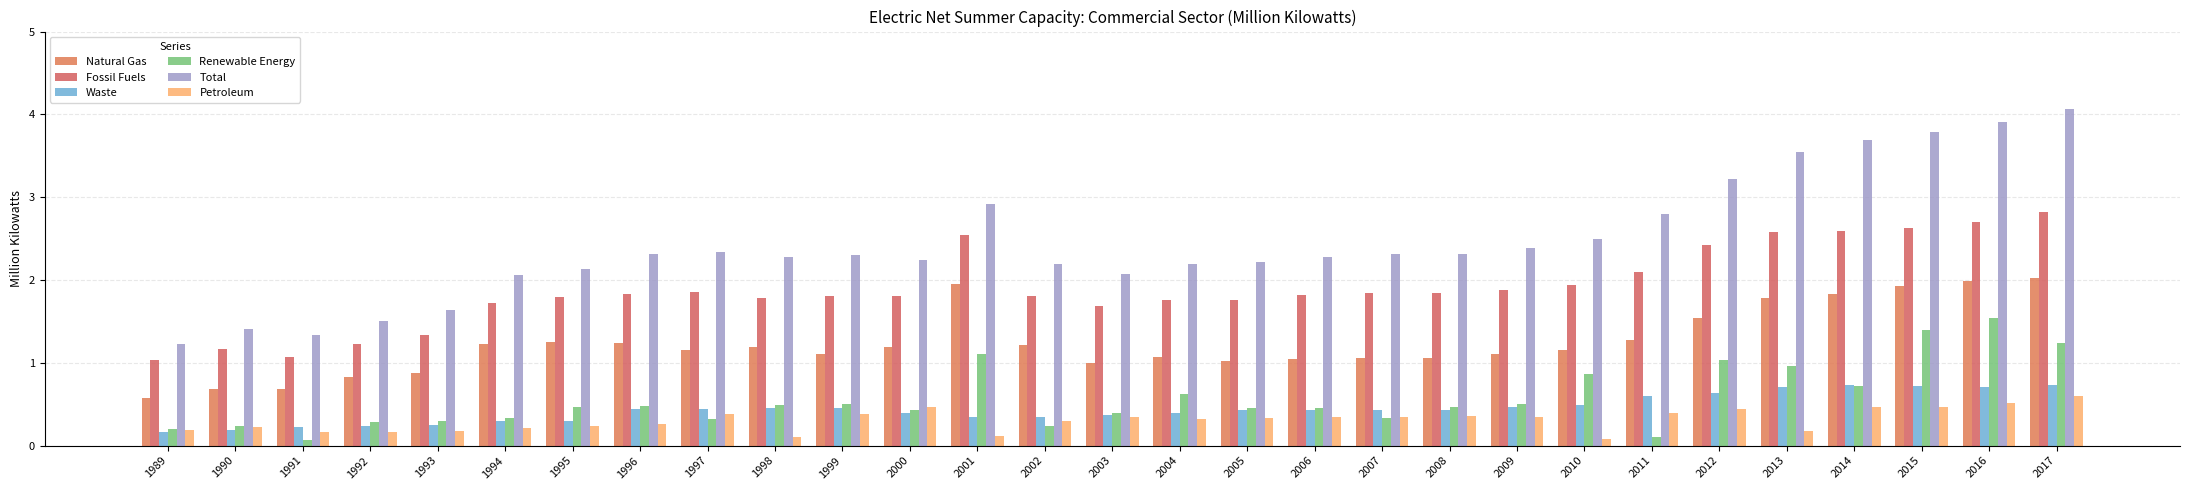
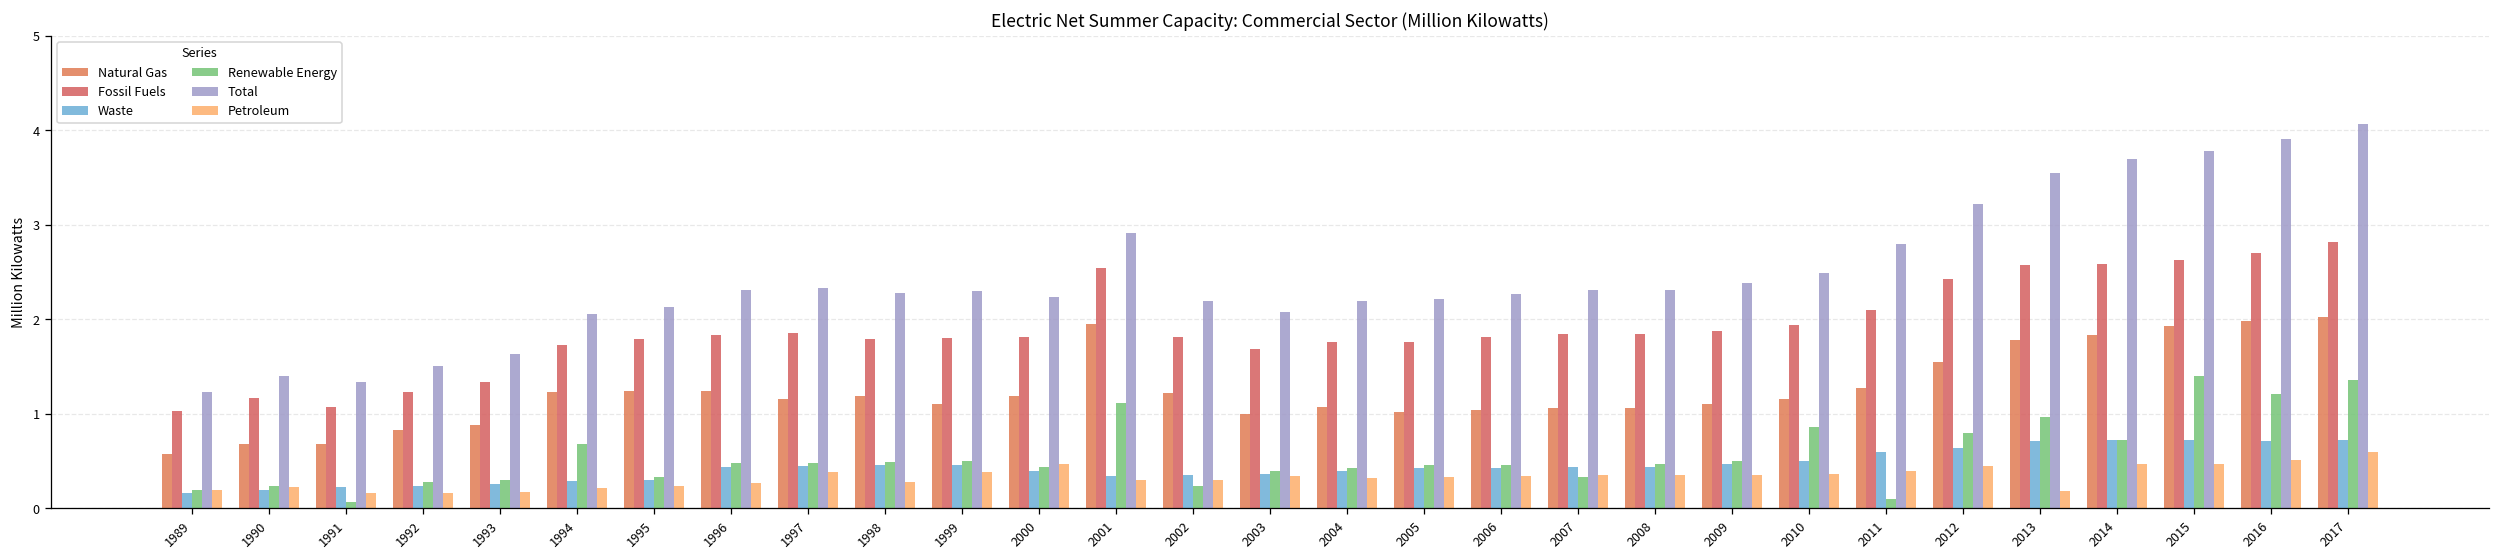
  {
    "Renewable Energy": {
      "1989": 0.2,
      "1990": 0.2,
      "1991": 0.1,
      "1992": 0.3,
      "1993": 0.3,
-     "1994": 0.3,
-     "1995": 0.5,
+     "1994": 0.7,
+     "1995": 0.3,
      "1996": 0.5,
-     "1997": 0.3,
+     "1997": 0.5,
      "1998": 0.5,
      "1999": 0.5,
      "2000": 0.4,
      "2001": 1.1,
      "2002": 0.2,
      "2003": 0.4,
-     "2004": 0.6,
+     "2004": 0.4,
      "2005": 0.5,
      "2006": 0.5,
      "2007": 0.3,
      "2008": 0.5,
      "2009": 0.5,
      "2010": 0.9,
      "2011": 0.1,
-     "2012": 1.0,
+     "2012": 0.8,
      "2013": 1.0,
      "2014": 0.7,
      "2015": 1.4,
-     "2016": 1.5,
-     "2017": 1.2
+     "2016": 1.2,
+     "2017": 1.4
    },
    "Petroleum": {
      "1989": 0.2,
      "1990": 0.2,
      "1991": 0.2,
      "1992": 0.2,
      "1993": 0.2,
      "1994": 0.2,
      "1995": 0.2,
      "1996": 0.3,
      "1997": 0.4,
-     "1998": 0.1,
+     "1998": 0.3,
      "1999": 0.4,
      "2000": 0.5,
-     "2001": 0.1,
+     "2001": 0.3,
      "2002": 0.3,
      "2003": 0.3,
      "2004": 0.3,
      "2005": 0.3,
      "2006": 0.3,
      "2007": 0.3,
      "2008": 0.4,
      "2009": 0.3,
-     "2010": 0.1,
+     "2010": 0.4,
      "2011": 0.4,
      "2012": 0.4,
      "2013": 0.2,
      "2014": 0.5,
      "2015": 0.5,
      "2016": 0.5,
      "2017": 0.6
    }
  }
